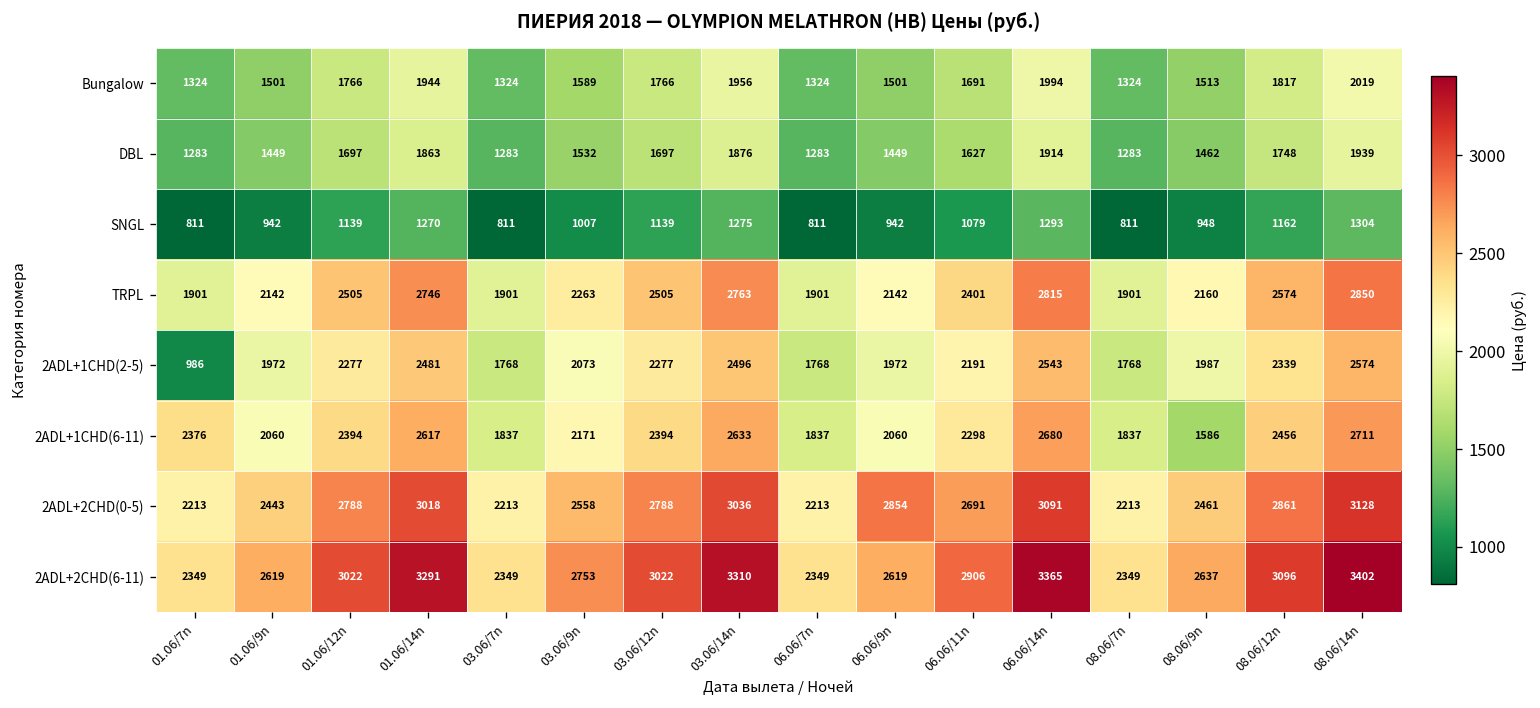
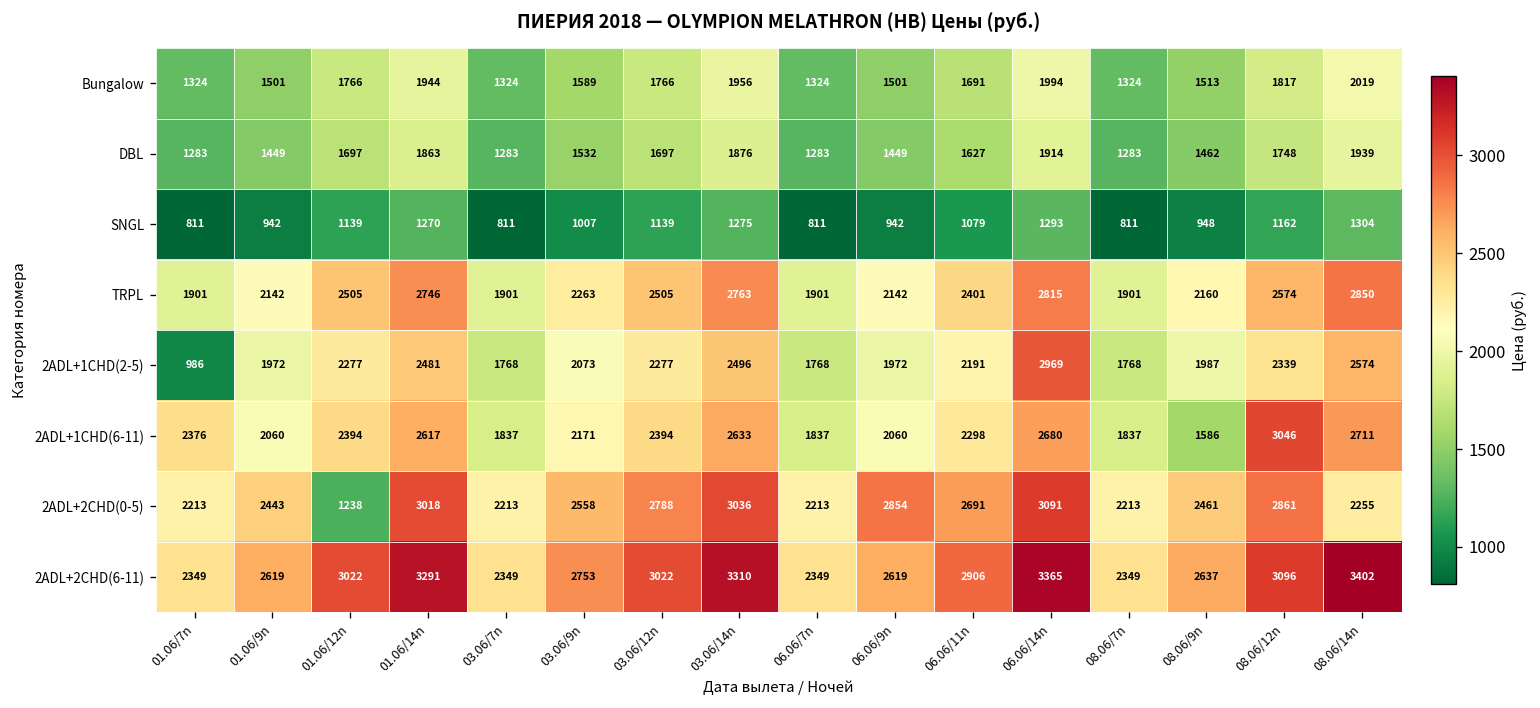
  {
    "Bungalow": {
      "01.06/7n": 1324,
      "01.06/9n": 1501,
      "01.06/12n": 1766,
      "01.06/14n": 1944,
      "03.06/7n": 1324,
      "03.06/9n": 1589,
      "03.06/12n": 1766,
      "03.06/14n": 1956,
      "06.06/7n": 1324,
      "06.06/9n": 1501,
      "06.06/11n": 1691,
      "06.06/14n": 1994,
      "08.06/7n": 1324,
      "08.06/9n": 1513,
      "08.06/12n": 1817,
      "08.06/14n": 2019
    },
    "DBL": {
      "01.06/7n": 1283,
      "01.06/9n": 1449,
      "01.06/12n": 1697,
      "01.06/14n": 1863,
      "03.06/7n": 1283,
      "03.06/9n": 1532,
      "03.06/12n": 1697,
      "03.06/14n": 1876,
      "06.06/7n": 1283,
      "06.06/9n": 1449,
      "06.06/11n": 1627,
      "06.06/14n": 1914,
      "08.06/7n": 1283,
      "08.06/9n": 1462,
      "08.06/12n": 1748,
      "08.06/14n": 1939
    },
    "SNGL": {
      "01.06/7n": 811,
      "01.06/9n": 942,
      "01.06/12n": 1139,
      "01.06/14n": 1270,
      "03.06/7n": 811,
      "03.06/9n": 1007,
      "03.06/12n": 1139,
      "03.06/14n": 1275,
      "06.06/7n": 811,
      "06.06/9n": 942,
      "06.06/11n": 1079,
      "06.06/14n": 1293,
      "08.06/7n": 811,
      "08.06/9n": 948,
      "08.06/12n": 1162,
      "08.06/14n": 1304
    },
    "TRPL": {
      "01.06/7n": 1901,
      "01.06/9n": 2142,
      "01.06/12n": 2505,
      "01.06/14n": 2746,
      "03.06/7n": 1901,
      "03.06/9n": 2263,
      "03.06/12n": 2505,
      "03.06/14n": 2763,
      "06.06/7n": 1901,
      "06.06/9n": 2142,
      "06.06/11n": 2401,
      "06.06/14n": 2815,
      "08.06/7n": 1901,
      "08.06/9n": 2160,
      "08.06/12n": 2574,
      "08.06/14n": 2850
    },
    "2ADL+1CHD(2-5)": {
      "01.06/7n": 986,
      "01.06/9n": 1972,
      "01.06/12n": 2277,
      "01.06/14n": 2481,
      "03.06/7n": 1768,
      "03.06/9n": 2073,
      "03.06/12n": 2277,
      "03.06/14n": 2496,
      "06.06/7n": 1768,
      "06.06/9n": 1972,
      "06.06/11n": 2191,
-     "06.06/14n": 2543,
+     "06.06/14n": 2969,
      "08.06/7n": 1768,
      "08.06/9n": 1987,
      "08.06/12n": 2339,
      "08.06/14n": 2574
    },
    "2ADL+1CHD(6-11)": {
      "01.06/7n": 2376,
      "01.06/9n": 2060,
      "01.06/12n": 2394,
      "01.06/14n": 2617,
      "03.06/7n": 1837,
      "03.06/9n": 2171,
      "03.06/12n": 2394,
      "03.06/14n": 2633,
      "06.06/7n": 1837,
      "06.06/9n": 2060,
      "06.06/11n": 2298,
      "06.06/14n": 2680,
      "08.06/7n": 1837,
      "08.06/9n": 1586,
-     "08.06/12n": 2456,
+     "08.06/12n": 3046,
      "08.06/14n": 2711
    },
    "2ADL+2CHD(0-5)": {
      "01.06/7n": 2213,
      "01.06/9n": 2443,
-     "01.06/12n": 2788,
+     "01.06/12n": 1238,
      "01.06/14n": 3018,
      "03.06/7n": 2213,
      "03.06/9n": 2558,
      "03.06/12n": 2788,
      "03.06/14n": 3036,
      "06.06/7n": 2213,
      "06.06/9n": 2854,
      "06.06/11n": 2691,
      "06.06/14n": 3091,
      "08.06/7n": 2213,
      "08.06/9n": 2461,
      "08.06/12n": 2861,
-     "08.06/14n": 3128
+     "08.06/14n": 2255
    },
    "2ADL+2CHD(6-11)": {
      "01.06/7n": 2349,
      "01.06/9n": 2619,
      "01.06/12n": 3022,
      "01.06/14n": 3291,
      "03.06/7n": 2349,
      "03.06/9n": 2753,
      "03.06/12n": 3022,
      "03.06/14n": 3310,
      "06.06/7n": 2349,
      "06.06/9n": 2619,
      "06.06/11n": 2906,
      "06.06/14n": 3365,
      "08.06/7n": 2349,
      "08.06/9n": 2637,
      "08.06/12n": 3096,
      "08.06/14n": 3402
    }
  }
